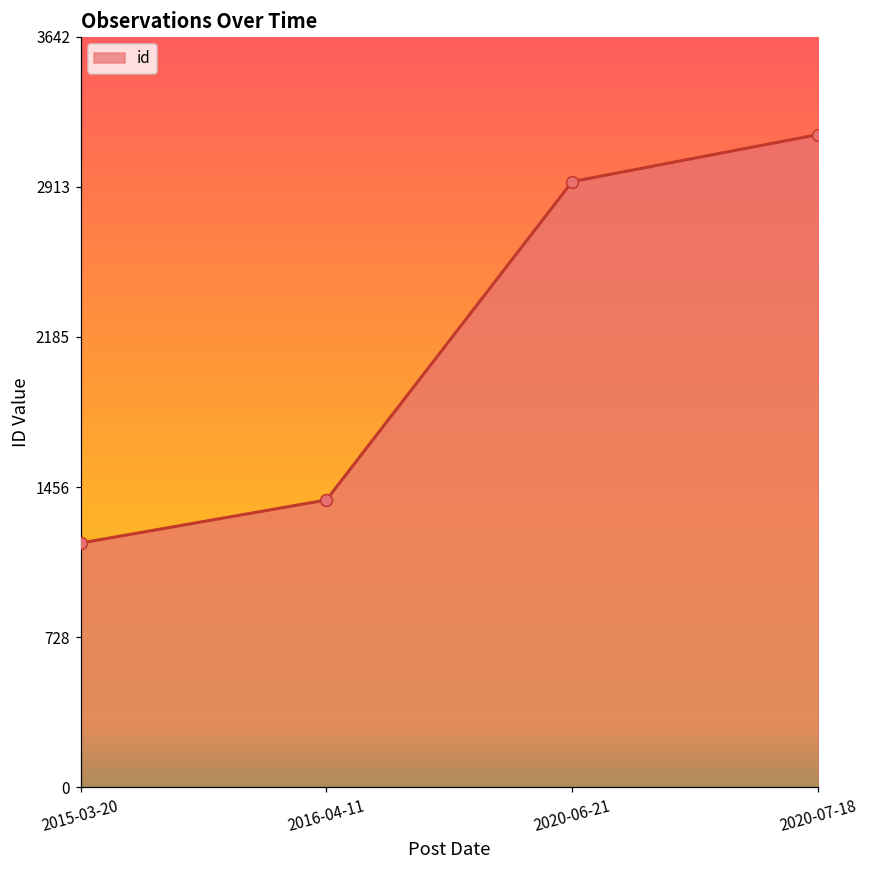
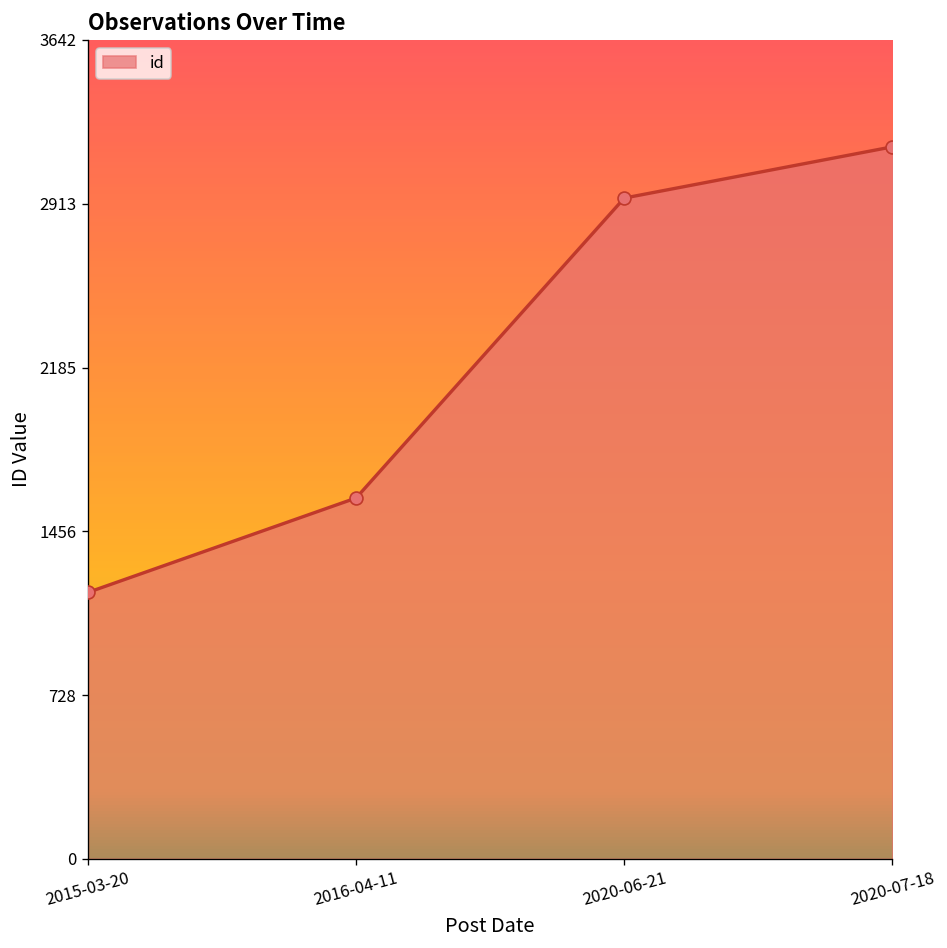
  {
    "2015-03-20": 1190,
-   "2016-04-11": 1390,
+   "2016-04-11": 1610,
    "2020-06-21": 2940,
    "2020-07-18": 3170
  }
